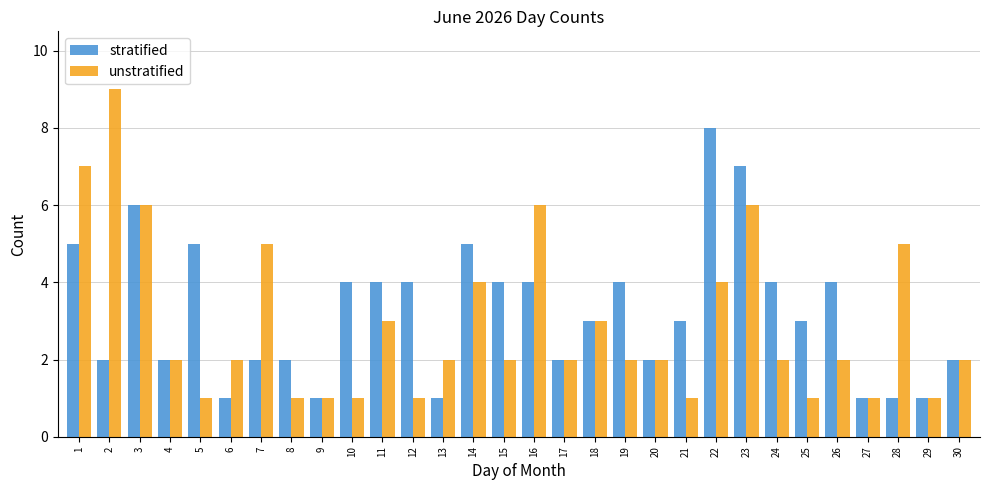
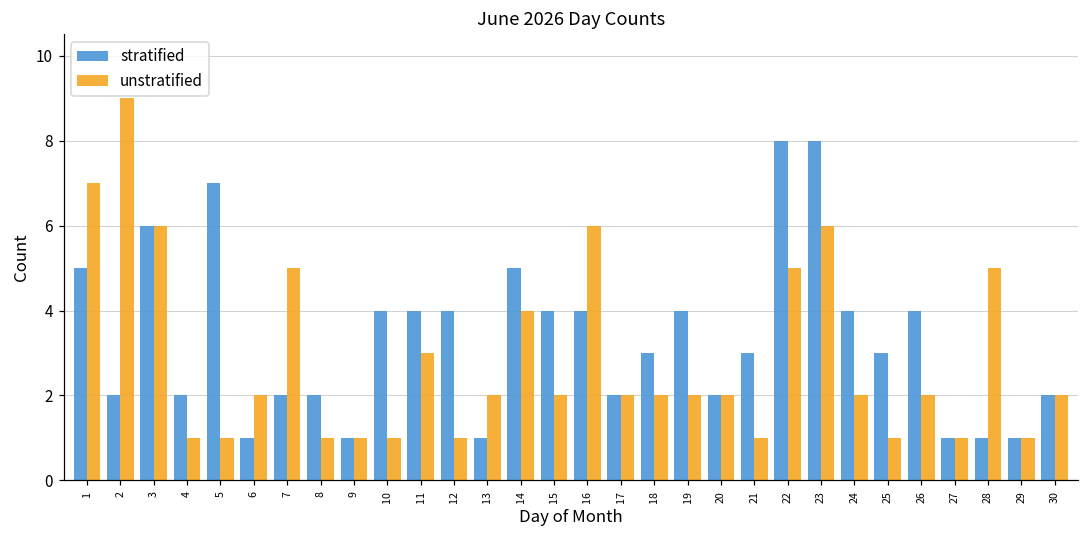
  {
    "stratified": {
      "1": 5,
      "2": 2,
      "3": 6,
      "4": 2,
-     "5": 5,
+     "5": 7,
      "6": 1,
      "7": 2,
      "8": 2,
      "9": 1,
      "10": 4,
      "11": 4,
      "12": 4,
      "13": 1,
      "14": 5,
      "15": 4,
      "16": 4,
      "17": 2,
      "18": 3,
      "19": 4,
      "20": 2,
      "21": 3,
      "22": 8,
-     "23": 7,
+     "23": 8,
      "24": 4,
      "25": 3,
      "26": 4,
      "27": 1,
      "28": 1,
      "29": 1,
      "30": 2
    },
    "unstratified": {
      "1": 7,
      "2": 9,
      "3": 6,
-     "4": 2,
+     "4": 1,
      "5": 1,
      "6": 2,
      "7": 5,
      "8": 1,
      "9": 1,
      "10": 1,
      "11": 3,
      "12": 1,
      "13": 2,
      "14": 4,
      "15": 2,
      "16": 6,
      "17": 2,
-     "18": 3,
+     "18": 2,
      "19": 2,
      "20": 2,
      "21": 1,
-     "22": 4,
+     "22": 5,
      "23": 6,
      "24": 2,
      "25": 1,
      "26": 2,
      "27": 1,
      "28": 5,
      "29": 1,
      "30": 2
    }
  }
